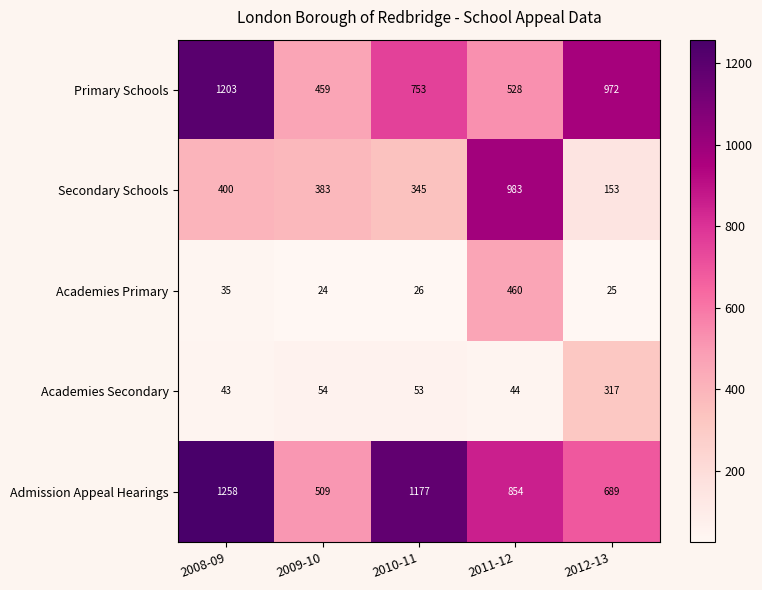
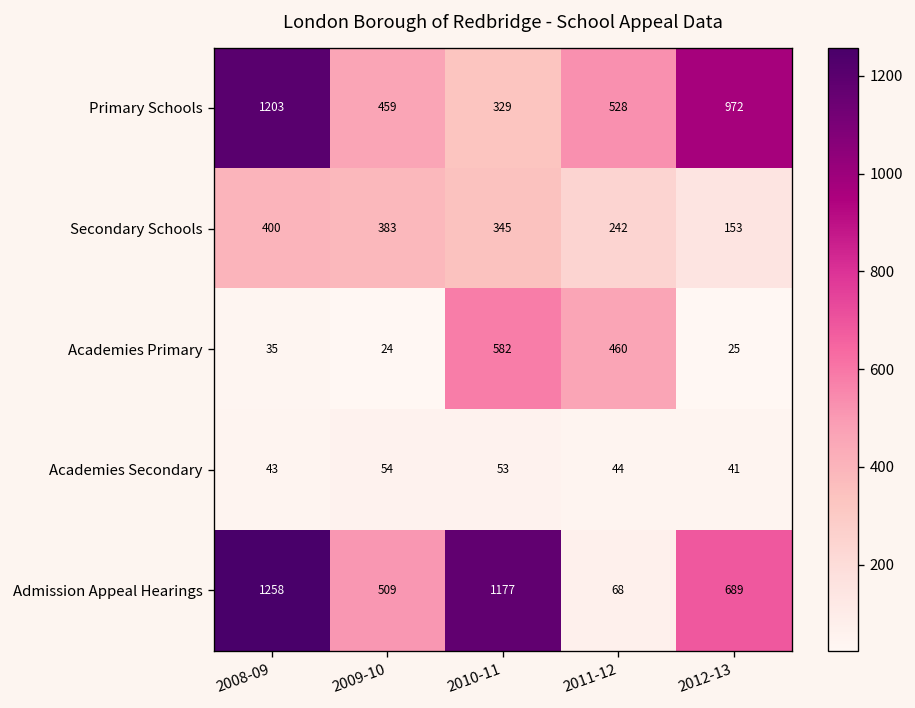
  {
    "Primary Schools": {
      "2008-09": 1203,
      "2009-10": 459,
-     "2010-11": 753,
+     "2010-11": 329,
      "2011-12": 528,
      "2012-13": 972
    },
    "Secondary Schools": {
      "2008-09": 400,
      "2009-10": 383,
      "2010-11": 345,
-     "2011-12": 983,
+     "2011-12": 242,
      "2012-13": 153
    },
    "Academies Primary": {
      "2008-09": 35,
      "2009-10": 24,
-     "2010-11": 26,
+     "2010-11": 582,
      "2011-12": 460,
      "2012-13": 25
    },
    "Academies Secondary": {
      "2008-09": 43,
      "2009-10": 54,
      "2010-11": 53,
      "2011-12": 44,
-     "2012-13": 317
+     "2012-13": 41
    },
    "Admission Appeal Hearings": {
      "2008-09": 1258,
      "2009-10": 509,
      "2010-11": 1177,
-     "2011-12": 854,
+     "2011-12": 68,
      "2012-13": 689
    }
  }
